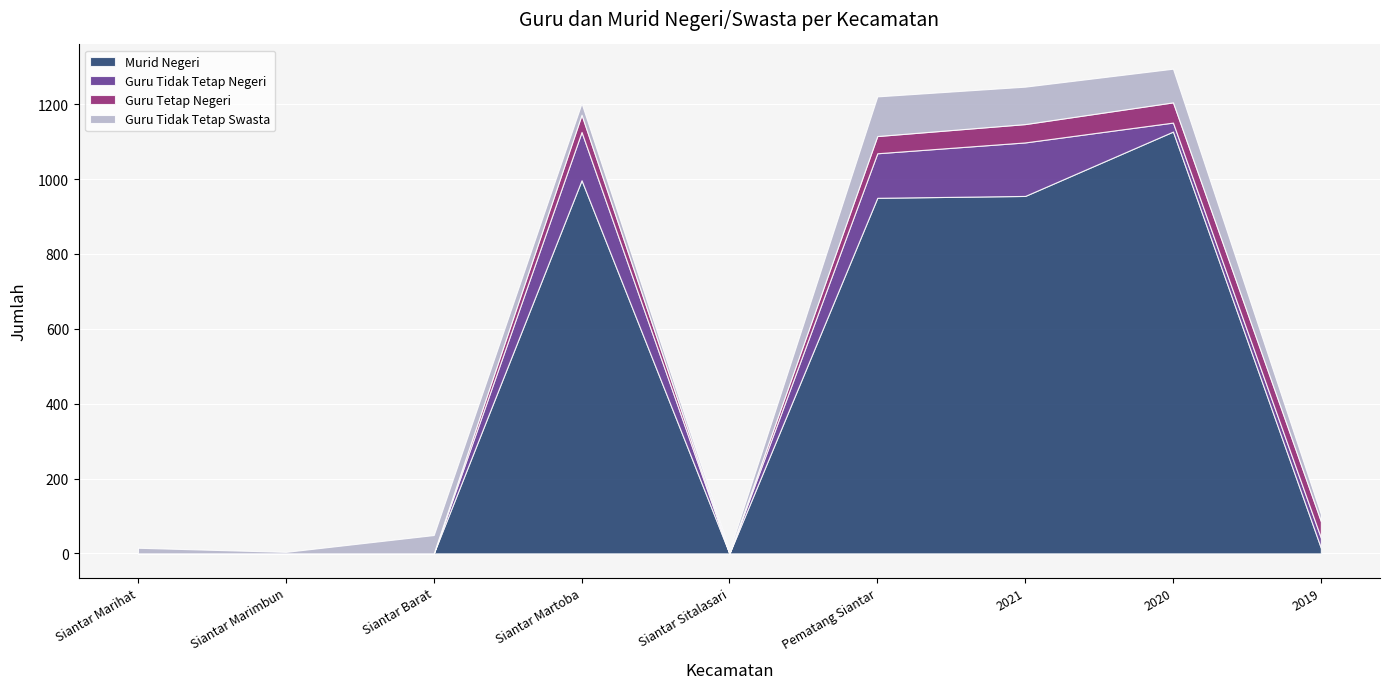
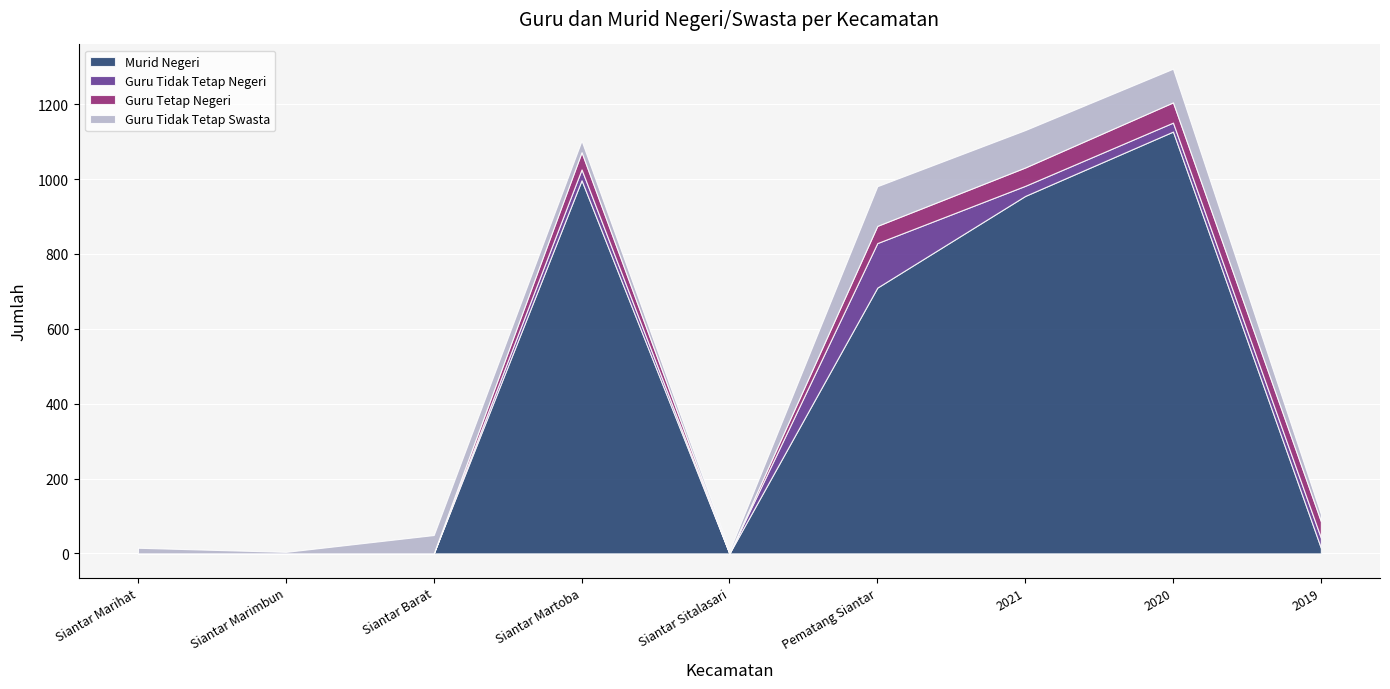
  {
    "Murid Negeri": {
      "Siantar Martoba": 1000,
-     "Pematang Siantar": 950,
+     "Pematang Siantar": 710,
      "2021": 960,
      "2020": 1130,
      "2019": 20
    },
    "Guru Tidak Tetap Negeri": {
-     "Siantar Martoba": 130,
+     "Siantar Martoba": 30,
      "Pematang Siantar": 120,
-     "2021": 140,
+     "2021": 30,
      "2020": 20,
      "2019": 30
    },
    "Guru Tetap Negeri": {
      "Siantar Martoba": 50,
      "Pematang Siantar": 50,
      "2021": 50,
      "2020": 50,
      "2019": 40
    },
    "Guru Tidak Tetap Swasta": {
      "Siantar Marihat": 20,
      "Siantar Barat": 50,
      "Siantar Martoba": 30,
      "Siantar Sitalasari": 10,
      "Pematang Siantar": 110,
      "2021": 100,
      "2020": 90,
      "2019": 20
    }
  }
